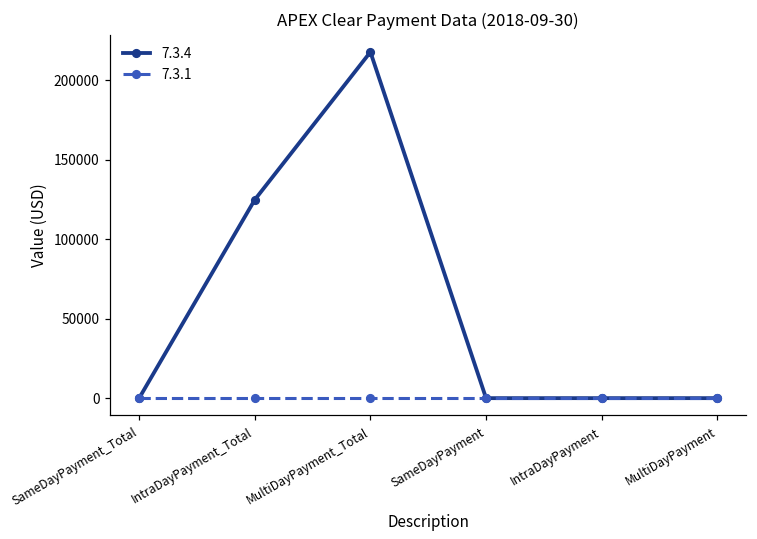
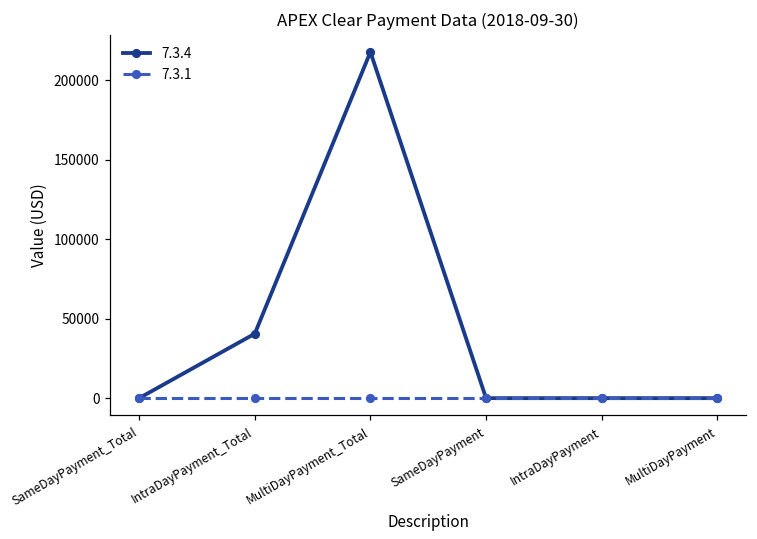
  {
    "7.3.4": {
-     "IntraDayPayment_Total": 125000,
+     "IntraDayPayment_Total": 41000,
      "MultiDayPayment_Total": 218000
    },
    "7.3.1": {
      "IntraDayPayment_Total": 0,
      "MultiDayPayment_Total": 0
    }
  }
